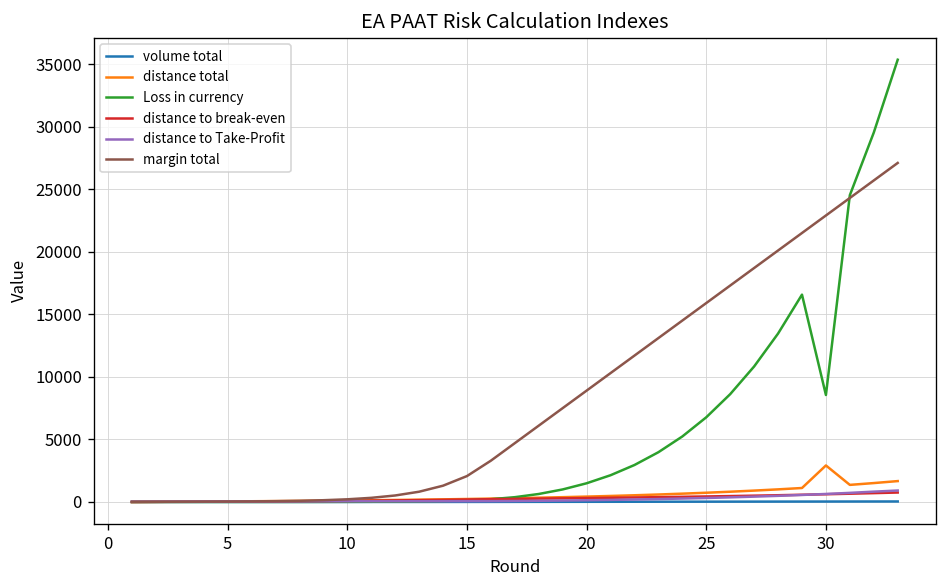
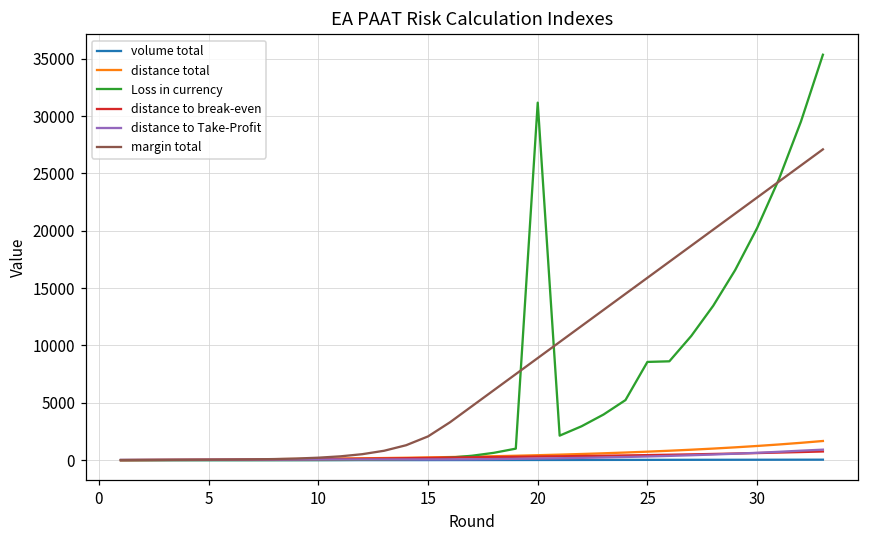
  {
    "volume total": {
      "25": 0,
      "30": 0
    },
    "distance total": {
      "25": 700,
-     "30": 2900
+     "30": 1200
    },
    "Loss in currency": {
-     "20": 1500,
-     "25": 6800,
-     "30": 8600
+     "20": 31200,
+     "25": 8600,
+     "30": 20200
    },
    "margin total": {
      "15": 2100,
      "20": 8900,
      "25": 15900,
      "30": 22900
    }
  }
